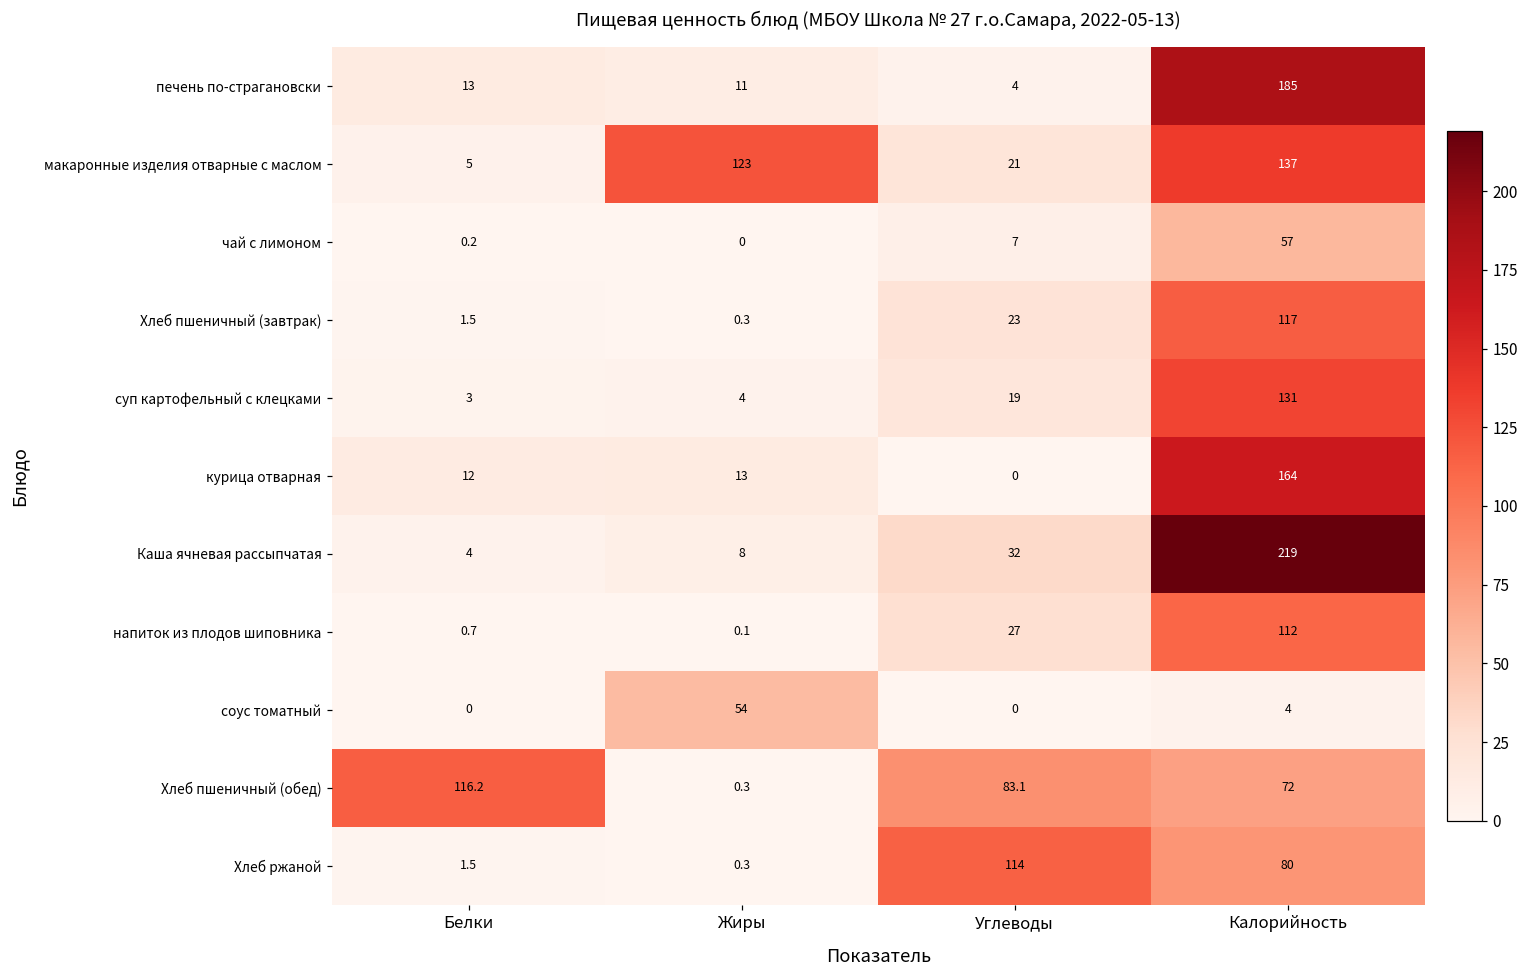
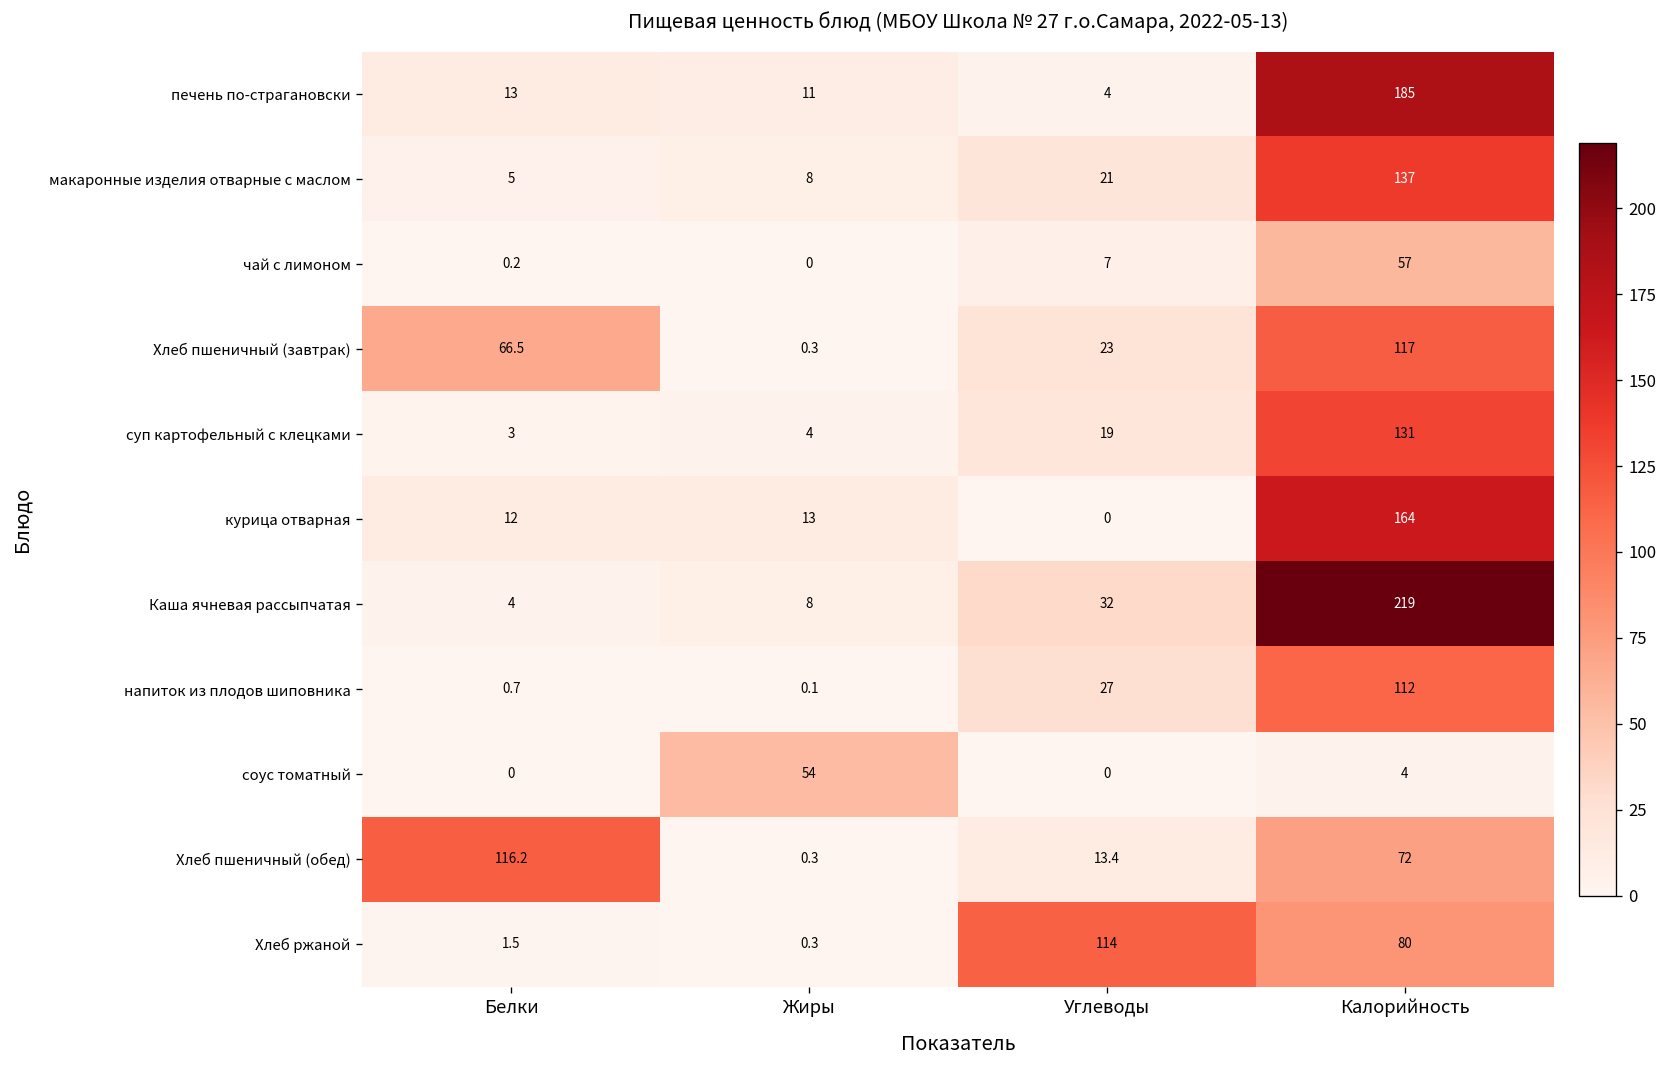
  {
    "печень по-страгановски": {
      "Белки": 13,
      "Жиры": 11,
      "Углеводы": 4,
      "Калорийность": 185
    },
    "макаронные изделия отварные с маслом": {
      "Белки": 5,
-     "Жиры": 123,
+     "Жиры": 8,
      "Углеводы": 21,
      "Калорийность": 137
    },
    "чай с лимоном": {
      "Белки": 0.2,
      "Жиры": 0,
      "Углеводы": 7,
      "Калорийность": 57
    },
    "Хлеб пшеничный (завтрак)": {
-     "Белки": 1.5,
+     "Белки": 66.5,
      "Жиры": 0.3,
      "Углеводы": 23,
      "Калорийность": 117
    },
    "суп картофельный с клецками": {
      "Белки": 3,
      "Жиры": 4,
      "Углеводы": 19,
      "Калорийность": 131
    },
    "курица отварная": {
      "Белки": 12,
      "Жиры": 13,
      "Углеводы": 0,
      "Калорийность": 164
    },
    "Каша ячневая рассыпчатая": {
      "Белки": 4,
      "Жиры": 8,
      "Углеводы": 32,
      "Калорийность": 219
    },
    "напиток из плодов шиповника": {
      "Белки": 0.7,
      "Жиры": 0.1,
      "Углеводы": 27,
      "Калорийность": 112
    },
    "соус томатный": {
      "Белки": 0,
      "Жиры": 54,
      "Углеводы": 0,
      "Калорийность": 4
    },
    "Хлеб пшеничный (обед)": {
      "Белки": 116.2,
      "Жиры": 0.3,
-     "Углеводы": 83.1,
+     "Углеводы": 13.4,
      "Калорийность": 72
    },
    "Хлеб ржаной": {
      "Белки": 1.5,
      "Жиры": 0.3,
      "Углеводы": 114,
      "Калорийность": 80
    }
  }
